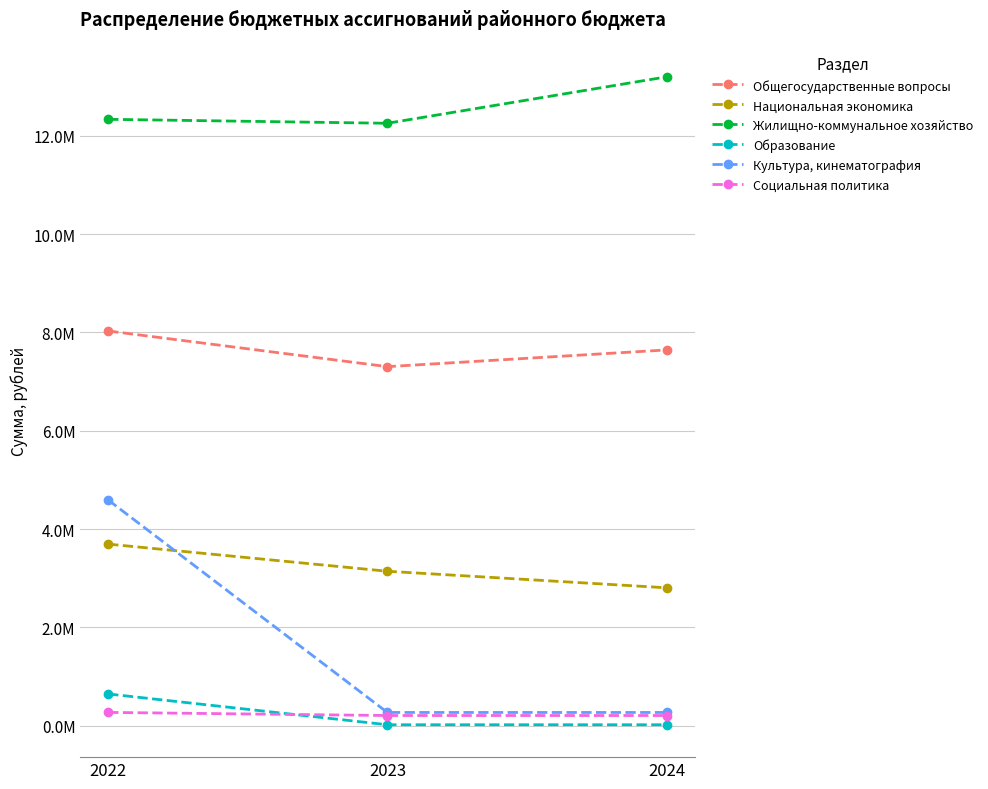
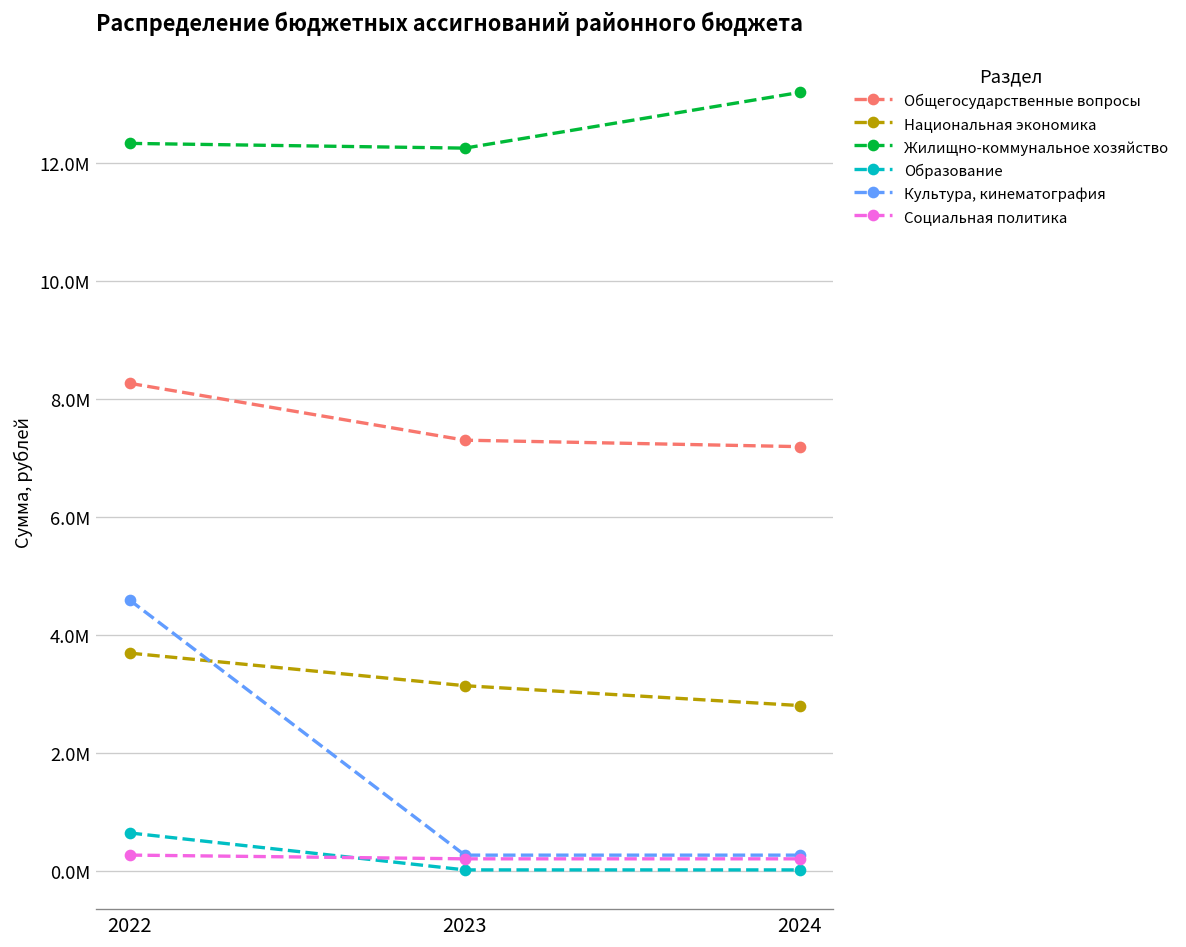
  {
    "Общегосударственные вопросы": {
-     "2022": 8000000,
+     "2022": 8300000,
      "2023": 7300000,
-     "2024": 7600000
+     "2024": 7200000
    },
    "Национальная экономика": {
      "2022": 3700000,
      "2023": 3100000,
      "2024": 2800000
    },
    "Жилищно-коммунальное хозяйство": {
      "2022": 12300000,
      "2023": 12300000,
      "2024": 13200000
    },
    "Образование": {
      "2022": 600000,
      "2023": 0,
      "2024": 0
    },
    "Культура, кинематография": {
      "2022": 4600000,
      "2023": 300000,
      "2024": 300000
    },
    "Социальная политика": {
      "2022": 300000,
      "2023": 200000,
      "2024": 200000
    }
  }
